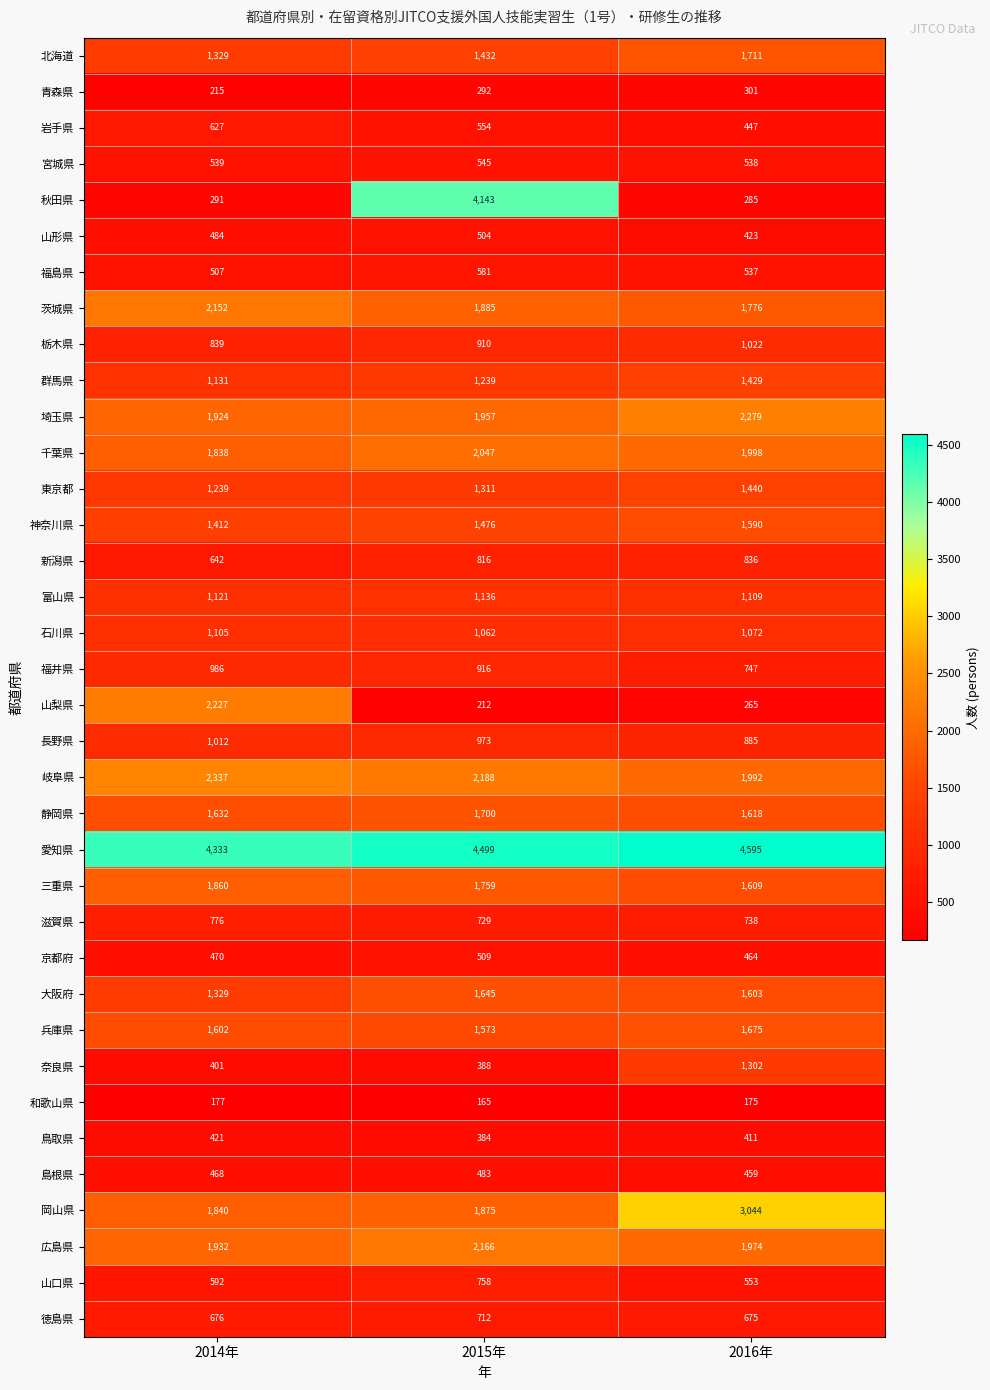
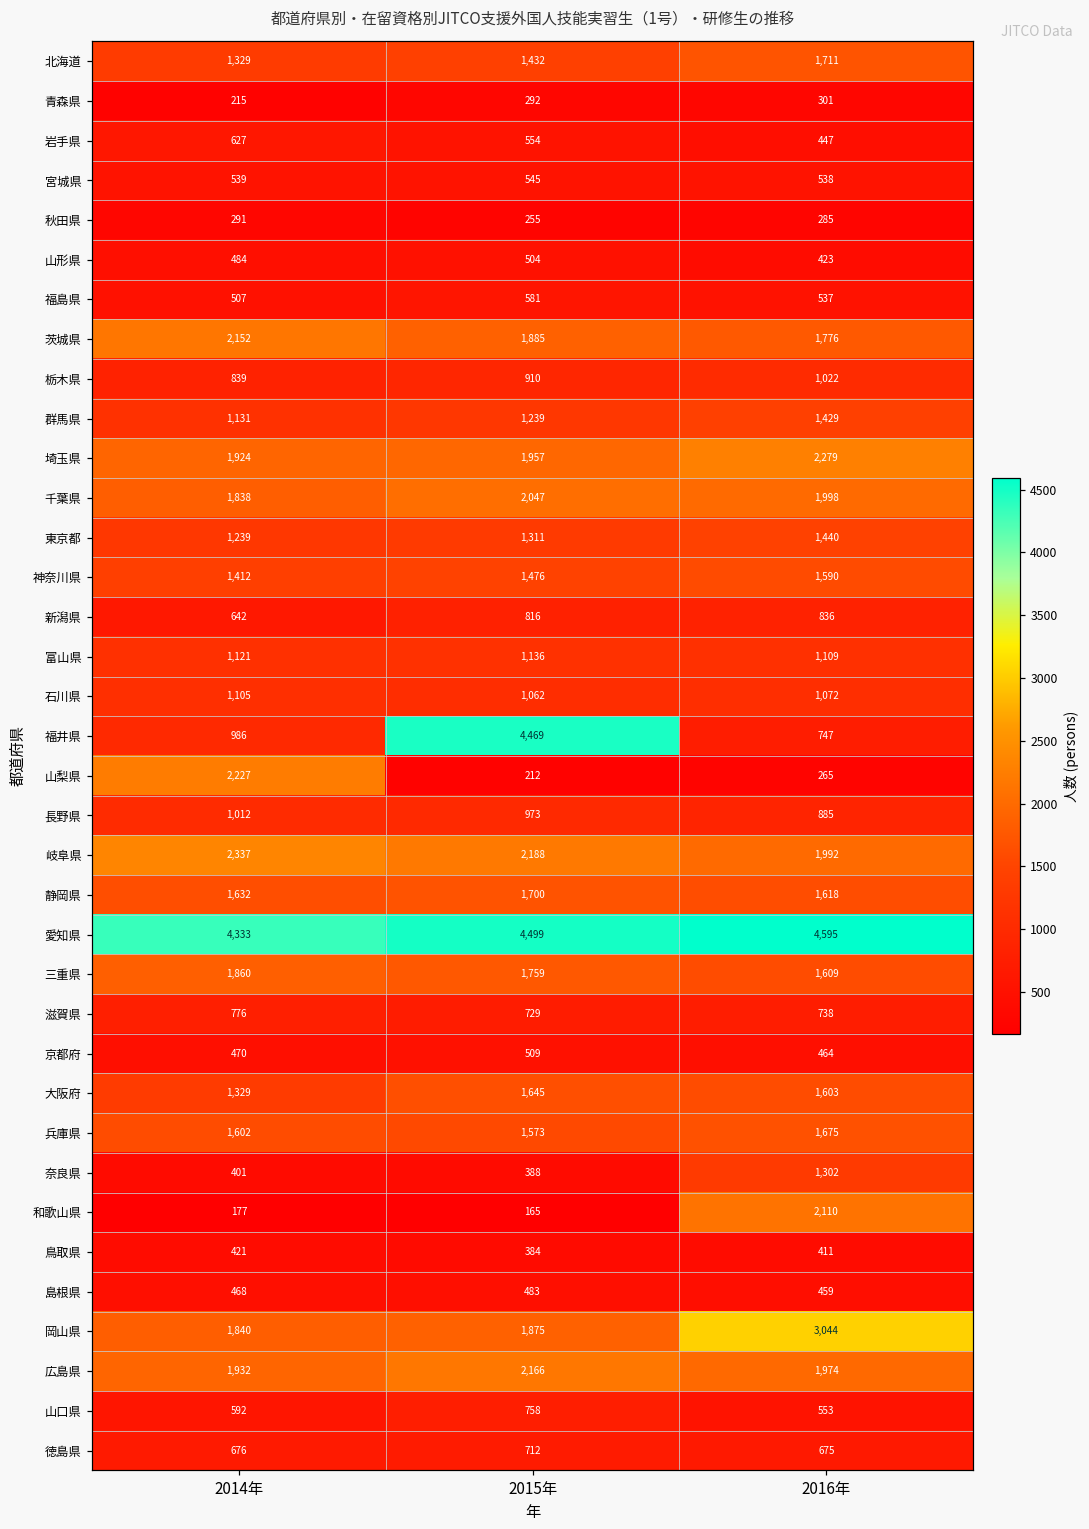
  {
    "北海道": {
      "2014年": "1,329",
      "2015年": "1,432",
      "2016年": "1,711"
    },
    "青森県": {
      "2014年": "215",
      "2015年": "292",
      "2016年": "301"
    },
    "岩手県": {
      "2014年": "627",
      "2015年": "554",
      "2016年": "447"
    },
    "宮城県": {
      "2014年": "539",
      "2015年": "545",
      "2016年": "538"
    },
    "秋田県": {
      "2014年": "291",
-     "2015年": "4,143",
+     "2015年": "255",
      "2016年": "285"
    },
    "山形県": {
      "2014年": "484",
      "2015年": "504",
      "2016年": "423"
    },
    "福島県": {
      "2014年": "507",
      "2015年": "581",
      "2016年": "537"
    },
    "茨城県": {
      "2014年": "2,152",
      "2015年": "1,885",
      "2016年": "1,776"
    },
    "栃木県": {
      "2014年": "839",
      "2015年": "910",
      "2016年": "1,022"
    },
    "群馬県": {
      "2014年": "1,131",
      "2015年": "1,239",
      "2016年": "1,429"
    },
    "埼玉県": {
      "2014年": "1,924",
      "2015年": "1,957",
      "2016年": "2,279"
    },
    "千葉県": {
      "2014年": "1,838",
      "2015年": "2,047",
      "2016年": "1,998"
    },
    "東京都": {
      "2014年": "1,239",
      "2015年": "1,311",
      "2016年": "1,440"
    },
    "神奈川県": {
      "2014年": "1,412",
      "2015年": "1,476",
      "2016年": "1,590"
    },
    "新潟県": {
      "2014年": "642",
      "2015年": "816",
      "2016年": "836"
    },
    "富山県": {
      "2014年": "1,121",
      "2015年": "1,136",
      "2016年": "1,109"
    },
    "石川県": {
      "2014年": "1,105",
      "2015年": "1,062",
      "2016年": "1,072"
    },
    "福井県": {
      "2014年": "986",
-     "2015年": "916",
+     "2015年": "4,469",
      "2016年": "747"
    },
    "山梨県": {
      "2014年": "2,227",
      "2015年": "212",
      "2016年": "265"
    },
    "長野県": {
      "2014年": "1,012",
      "2015年": "973",
      "2016年": "885"
    },
    "岐阜県": {
      "2014年": "2,337",
      "2015年": "2,188",
      "2016年": "1,992"
    },
    "静岡県": {
      "2014年": "1,632",
      "2015年": "1,700",
      "2016年": "1,618"
    },
    "愛知県": {
      "2014年": "4,333",
      "2015年": "4,499",
      "2016年": "4,595"
    },
    "三重県": {
      "2014年": "1,860",
      "2015年": "1,759",
      "2016年": "1,609"
    },
    "滋賀県": {
      "2014年": "776",
      "2015年": "729",
      "2016年": "738"
    },
    "京都府": {
      "2014年": "470",
      "2015年": "509",
      "2016年": "464"
    },
    "大阪府": {
      "2014年": "1,329",
      "2015年": "1,645",
      "2016年": "1,603"
    },
    "兵庫県": {
      "2014年": "1,602",
      "2015年": "1,573",
      "2016年": "1,675"
    },
    "奈良県": {
      "2014年": "401",
      "2015年": "388",
      "2016年": "1,302"
    },
    "和歌山県": {
      "2014年": "177",
      "2015年": "165",
-     "2016年": "175"
+     "2016年": "2,110"
    },
    "鳥取県": {
      "2014年": "421",
      "2015年": "384",
      "2016年": "411"
    },
    "島根県": {
      "2014年": "468",
      "2015年": "483",
      "2016年": "459"
    },
    "岡山県": {
      "2014年": "1,840",
      "2015年": "1,875",
      "2016年": "3,044"
    },
    "広島県": {
      "2014年": "1,932",
      "2015年": "2,166",
      "2016年": "1,974"
    },
    "山口県": {
      "2014年": "592",
      "2015年": "758",
      "2016年": "553"
    },
    "徳島県": {
      "2014年": "676",
      "2015年": "712",
      "2016年": "675"
    }
  }
